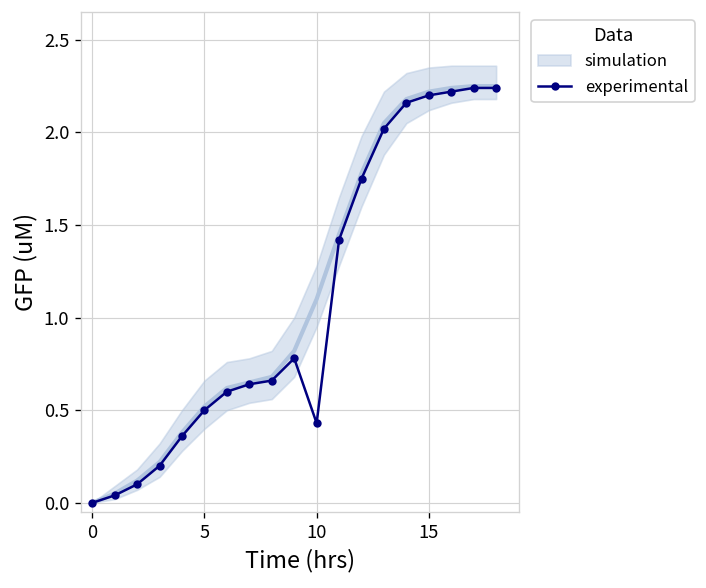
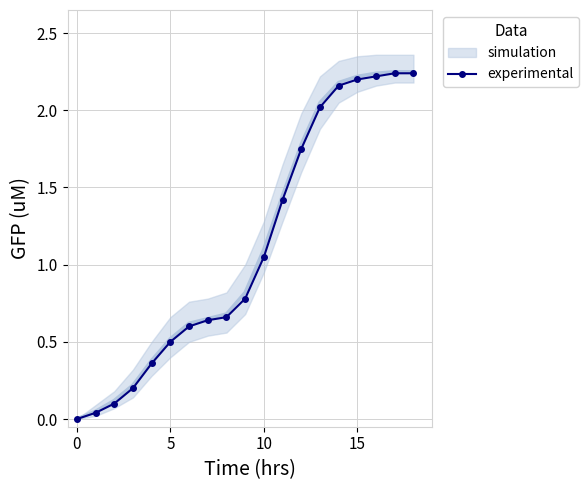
  {
    "experimental": {
      "5": 0.50,
-     "10": 0.43,
+     "10": 1.05,
      "15": 2.20
    }
  }
